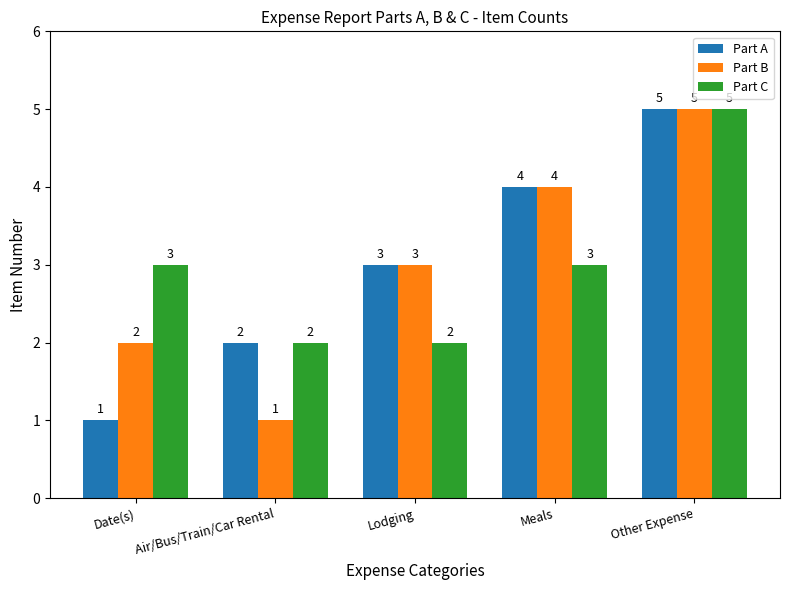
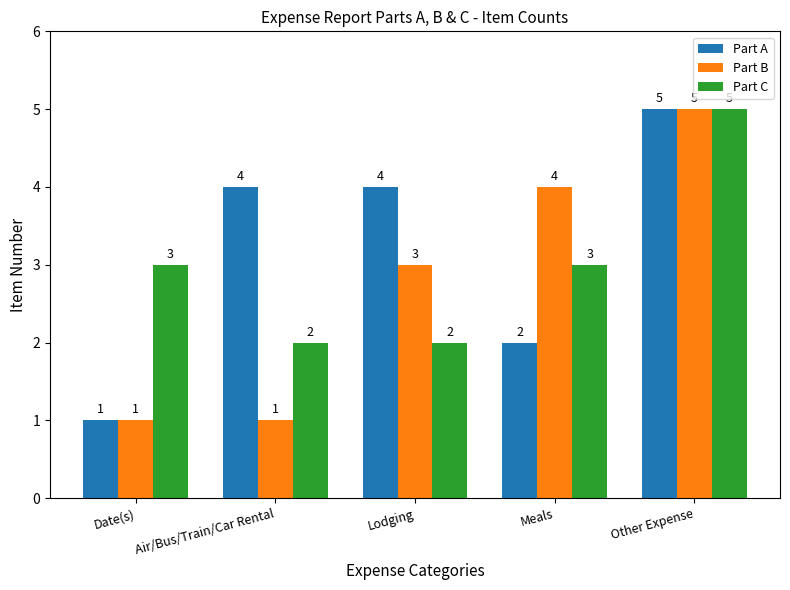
  {
    "Part A": {
      "Date(s)": 1,
-     "Air/Bus/Train/Car Rental": 2,
-     "Lodging": 3,
-     "Meals": 4,
+     "Air/Bus/Train/Car Rental": 4,
+     "Lodging": 4,
+     "Meals": 2,
      "Other Expense": 5
    },
    "Part B": {
-     "Date(s)": 2,
+     "Date(s)": 1,
      "Air/Bus/Train/Car Rental": 1,
      "Lodging": 3,
      "Meals": 4
    },
    "Part C": {
      "Date(s)": 3,
      "Air/Bus/Train/Car Rental": 2,
      "Lodging": 2,
      "Meals": 3
    }
  }
